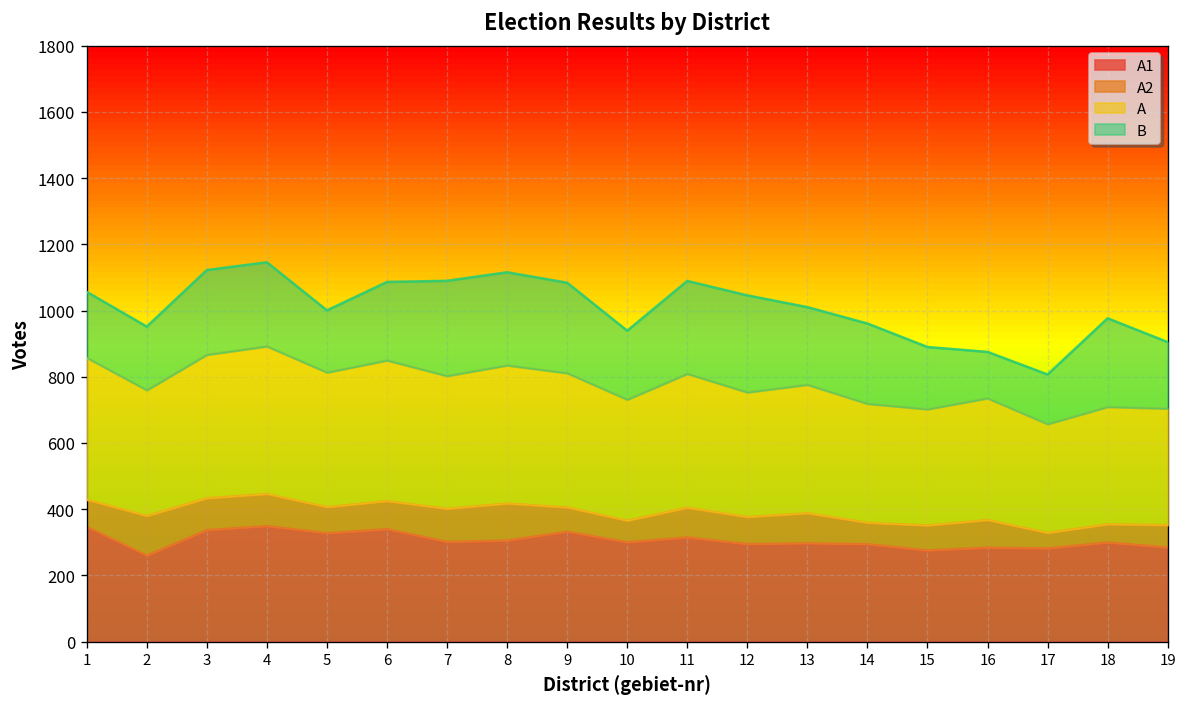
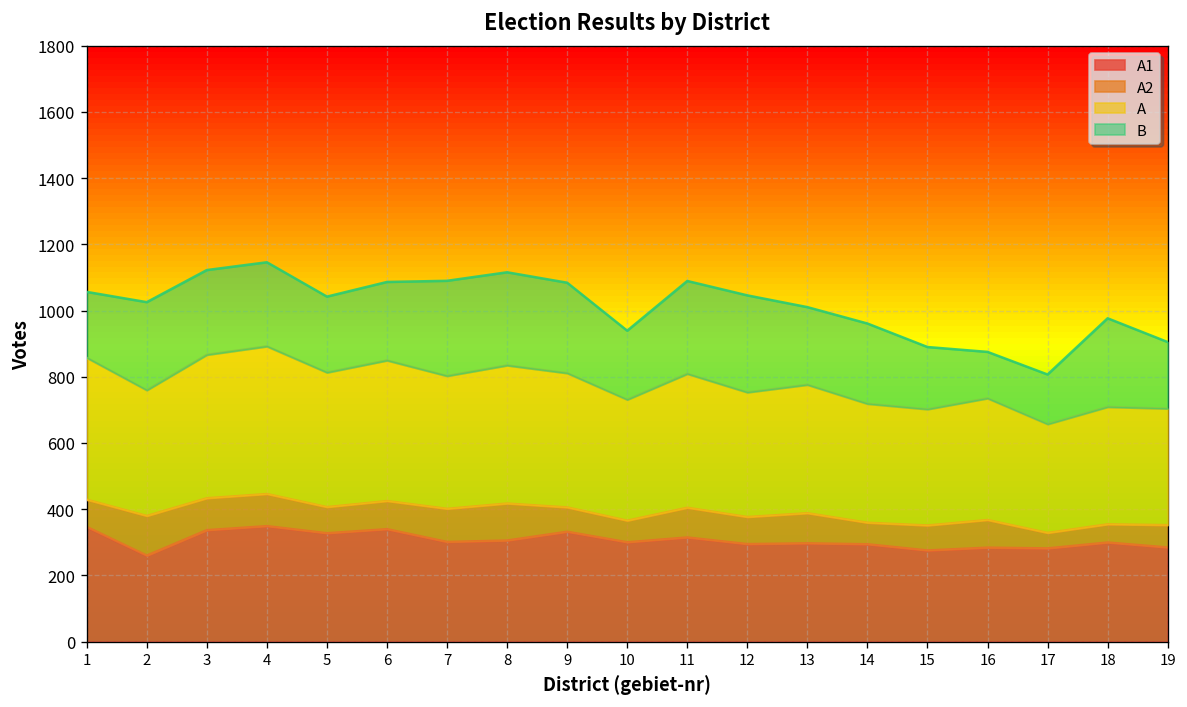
  {
    "A": {
      "1": 430,
      "2": 380,
      "3": 430,
      "4": 450,
      "5": 410,
      "6": 420,
      "7": 400,
      "8": 420,
      "9": 410,
      "10": 370,
      "11": 400,
      "12": 380,
      "13": 390,
      "14": 360,
      "15": 350,
      "16": 370,
      "17": 330,
      "18": 350,
      "19": 350
    },
    "B": {
      "1": 200,
-     "2": 190,
+     "2": 270,
      "3": 260,
      "4": 250,
-     "5": 190,
+     "5": 230,
      "6": 240,
      "7": 290,
      "8": 280,
      "9": 270,
      "10": 210,
      "11": 280,
      "12": 290,
      "13": 230,
      "14": 240,
      "15": 190,
      "16": 140,
      "17": 150,
      "18": 270,
      "19": 200
    }
  }
